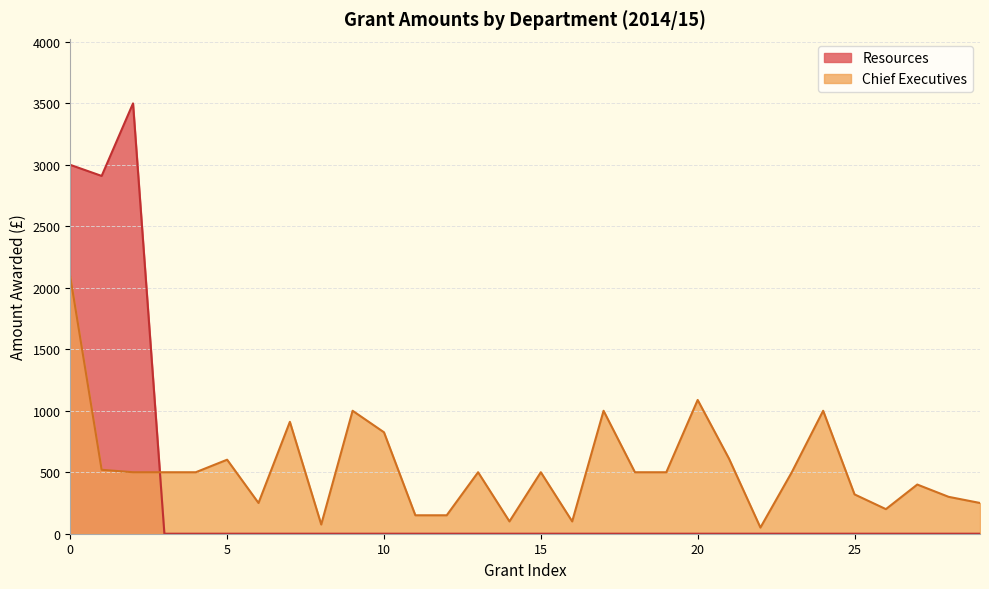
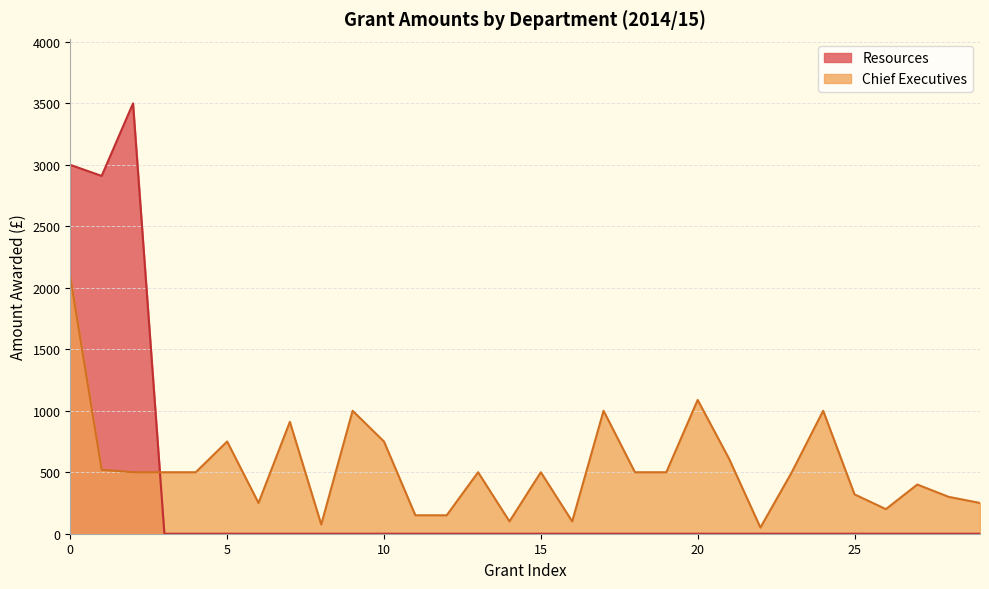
  {
    "Resources": {
      "0": 3000,
      "5": 0,
      "10": 0,
      "15": 0,
      "20": 0,
      "25": 0
    },
    "Chief Executives": {
      "0": 2090,
-     "5": 600,
-     "10": 830,
+     "5": 750,
+     "10": 750,
      "15": 500,
      "20": 1090,
      "25": 320
    }
  }
